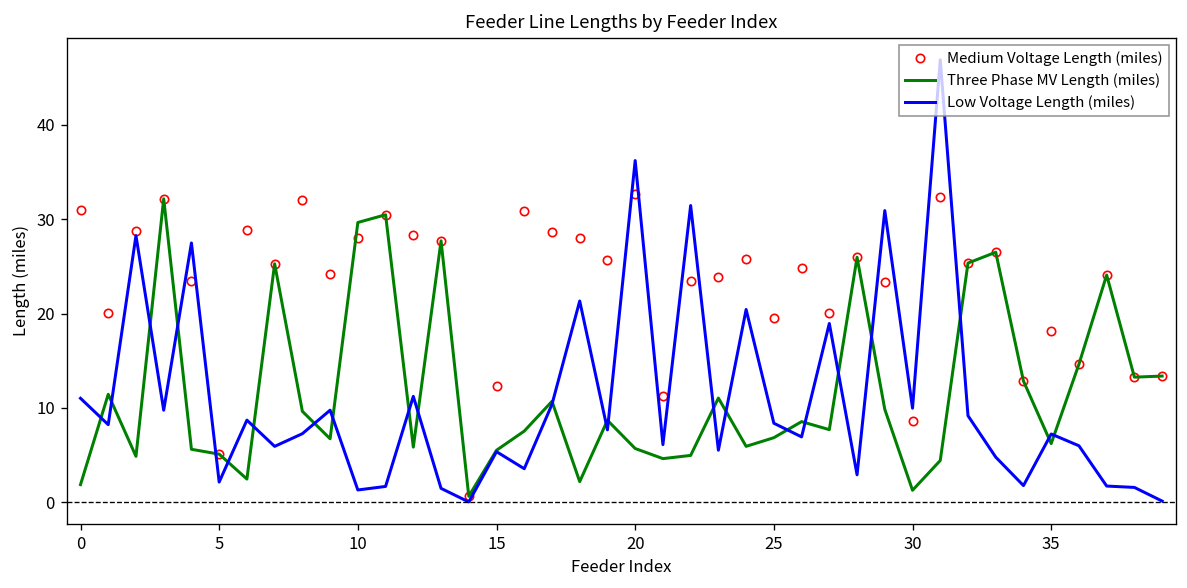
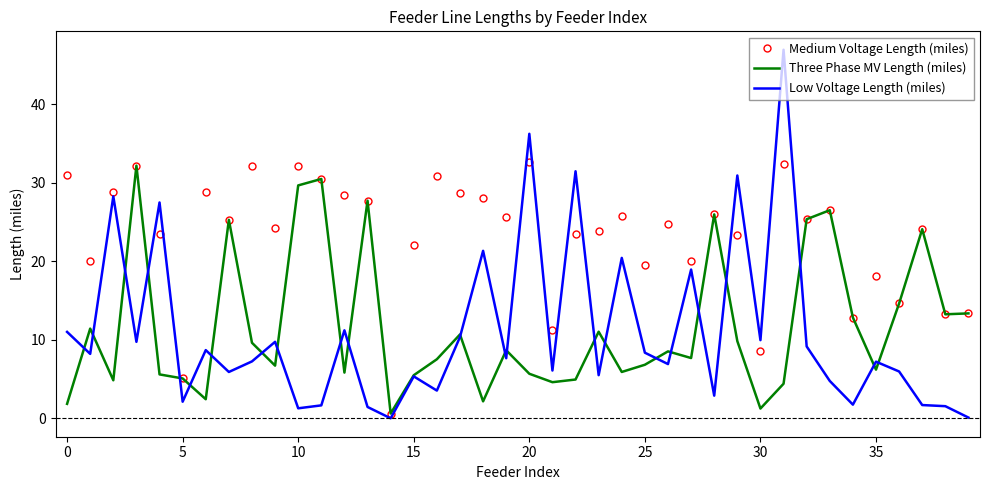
  {
    "Medium Voltage Length (miles)": {
      "0": 31,
-     "10": 28,
-     "15": 12,
+     "10": 32,
+     "15": 22,
      "20": 33,
      "25": 20,
      "30": 9,
      "35": 18
    },
    "Three Phase MV Length (miles)": {
      "0": 2,
      "10": 30,
      "20": 6,
      "25": 7,
      "30": 1,
      "35": 6
    },
    "Low Voltage Length (miles)": {
      "0": 11,
      "5": 2,
      "10": 1,
      "20": 36,
      "25": 8,
      "30": 10,
      "35": 7
    }
  }
